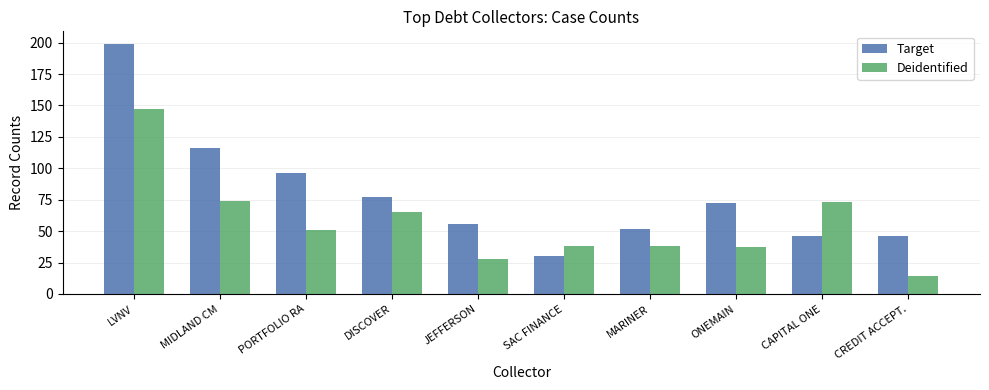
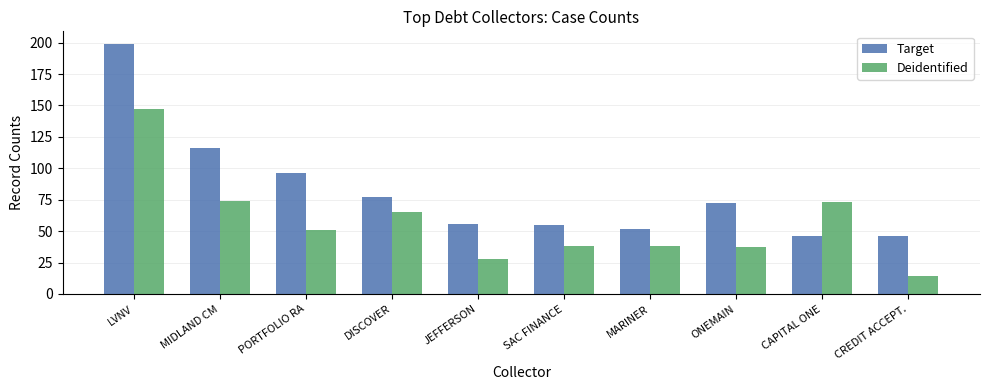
  {
    "Target": {
      "LVNV": 199,
      "MIDLAND CM": 116,
      "PORTFOLIO RA": 96,
      "DISCOVER": 77,
      "JEFFERSON": 56,
-     "SAC FINANCE": 30,
+     "SAC FINANCE": 55,
      "MARINER": 52,
      "ONEMAIN": 72,
      "CAPITAL ONE": 46,
      "CREDIT ACCEPT.": 46
    },
    "Deidentified": {
      "LVNV": 147,
      "MIDLAND CM": 74,
      "PORTFOLIO RA": 51,
      "DISCOVER": 65,
      "JEFFERSON": 28,
      "SAC FINANCE": 38,
      "MARINER": 38,
      "ONEMAIN": 37,
      "CAPITAL ONE": 73,
      "CREDIT ACCEPT.": 14
    }
  }
